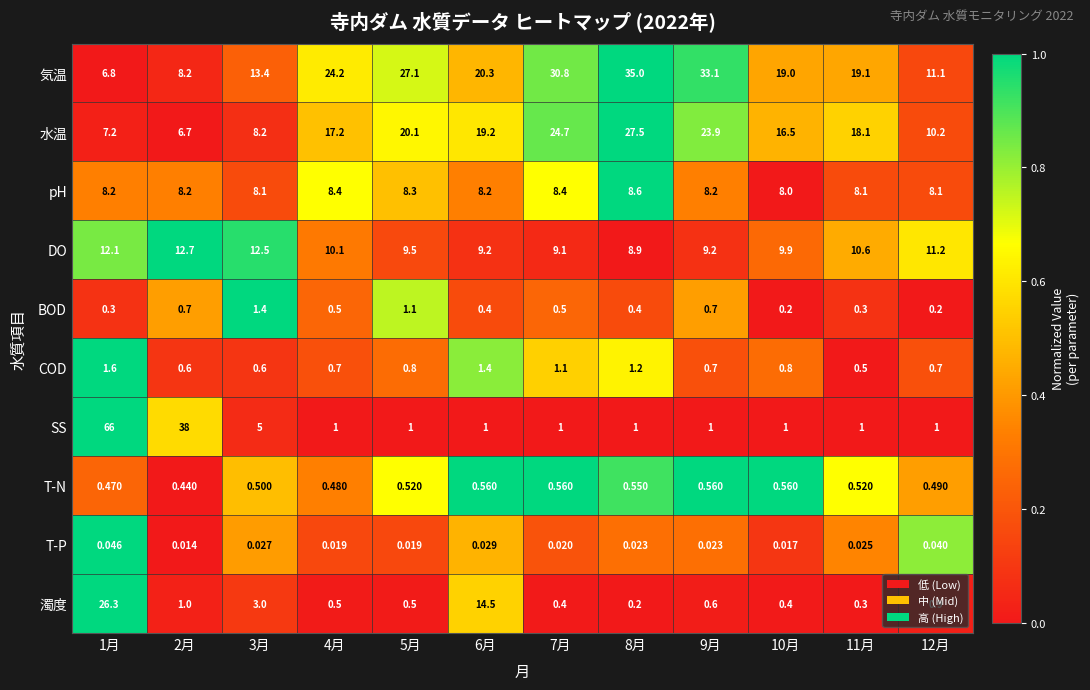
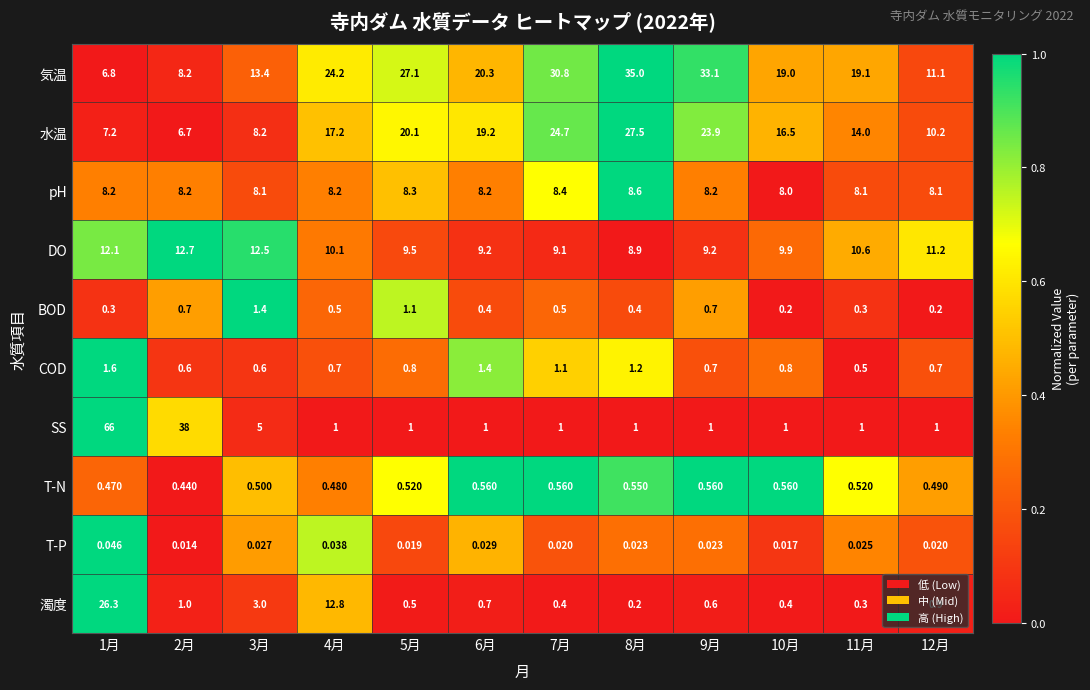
  {
    "気温": {
      "1月": 6.8,
      "2月": 8.2,
      "3月": 13.4,
      "4月": 24.2,
      "5月": 27.1,
      "6月": 20.3,
      "7月": 30.8,
      "8月": 35.0,
      "9月": 33.1,
      "10月": 19.0,
      "11月": 19.1,
      "12月": 11.1
    },
    "水温": {
      "1月": 7.2,
      "2月": 6.7,
      "3月": 8.2,
      "4月": 17.2,
      "5月": 20.1,
      "6月": 19.2,
      "7月": 24.7,
      "8月": 27.5,
      "9月": 23.9,
      "10月": 16.5,
-     "11月": 18.1,
+     "11月": 14.0,
      "12月": 10.2
    },
    "pH": {
      "1月": 8.2,
      "2月": 8.2,
      "3月": 8.1,
-     "4月": 8.4,
+     "4月": 8.2,
      "5月": 8.3,
      "6月": 8.2,
      "7月": 8.4,
      "8月": 8.6,
      "9月": 8.2,
      "10月": 8.0,
      "11月": 8.1,
      "12月": 8.1
    },
    "DO": {
      "1月": 12.1,
      "2月": 12.7,
      "3月": 12.5,
      "4月": 10.1,
      "5月": 9.5,
      "6月": 9.2,
      "7月": 9.1,
      "8月": 8.9,
      "9月": 9.2,
      "10月": 9.9,
      "11月": 10.6,
      "12月": 11.2
    },
    "BOD": {
      "1月": 0.3,
      "2月": 0.7,
      "3月": 1.4,
      "4月": 0.5,
      "5月": 1.1,
      "6月": 0.4,
      "7月": 0.5,
      "8月": 0.4,
      "9月": 0.7,
      "10月": 0.2,
      "11月": 0.3,
      "12月": 0.2
    },
    "COD": {
      "1月": 1.6,
      "2月": 0.6,
      "3月": 0.6,
      "4月": 0.7,
      "5月": 0.8,
      "6月": 1.4,
      "7月": 1.1,
      "8月": 1.2,
      "9月": 0.7,
      "10月": 0.8,
      "11月": 0.5,
      "12月": 0.7
    },
    "SS": {
      "1月": 66,
      "2月": 38,
      "3月": 5,
      "4月": 1,
      "5月": 1,
      "6月": 1,
      "7月": 1,
      "8月": 1,
      "9月": 1,
      "10月": 1,
      "11月": 1,
      "12月": 1
    },
    "T-N": {
      "1月": 0.470,
      "2月": 0.440,
      "3月": 0.500,
      "4月": 0.480,
      "5月": 0.520,
      "6月": 0.560,
      "7月": 0.560,
      "8月": 0.550,
      "9月": 0.560,
      "10月": 0.560,
      "11月": 0.520,
      "12月": 0.490
    },
    "T-P": {
      "1月": 0.046,
      "2月": 0.014,
      "3月": 0.027,
-     "4月": 0.019,
+     "4月": 0.038,
      "5月": 0.019,
      "6月": 0.029,
      "7月": 0.020,
      "8月": 0.023,
      "9月": 0.023,
      "10月": 0.017,
      "11月": 0.025,
-     "12月": 0.040
+     "12月": 0.020
    },
    "濁度": {
      "1月": 26.3,
      "2月": 1.0,
      "3月": 3.0,
-     "4月": 0.5,
+     "4月": 12.8,
      "5月": 0.5,
-     "6月": 14.5,
+     "6月": 0.7,
      "7月": 0.4,
      "8月": 0.2,
      "9月": 0.6,
      "10月": 0.4,
      "11月": 0.3
    }
  }
